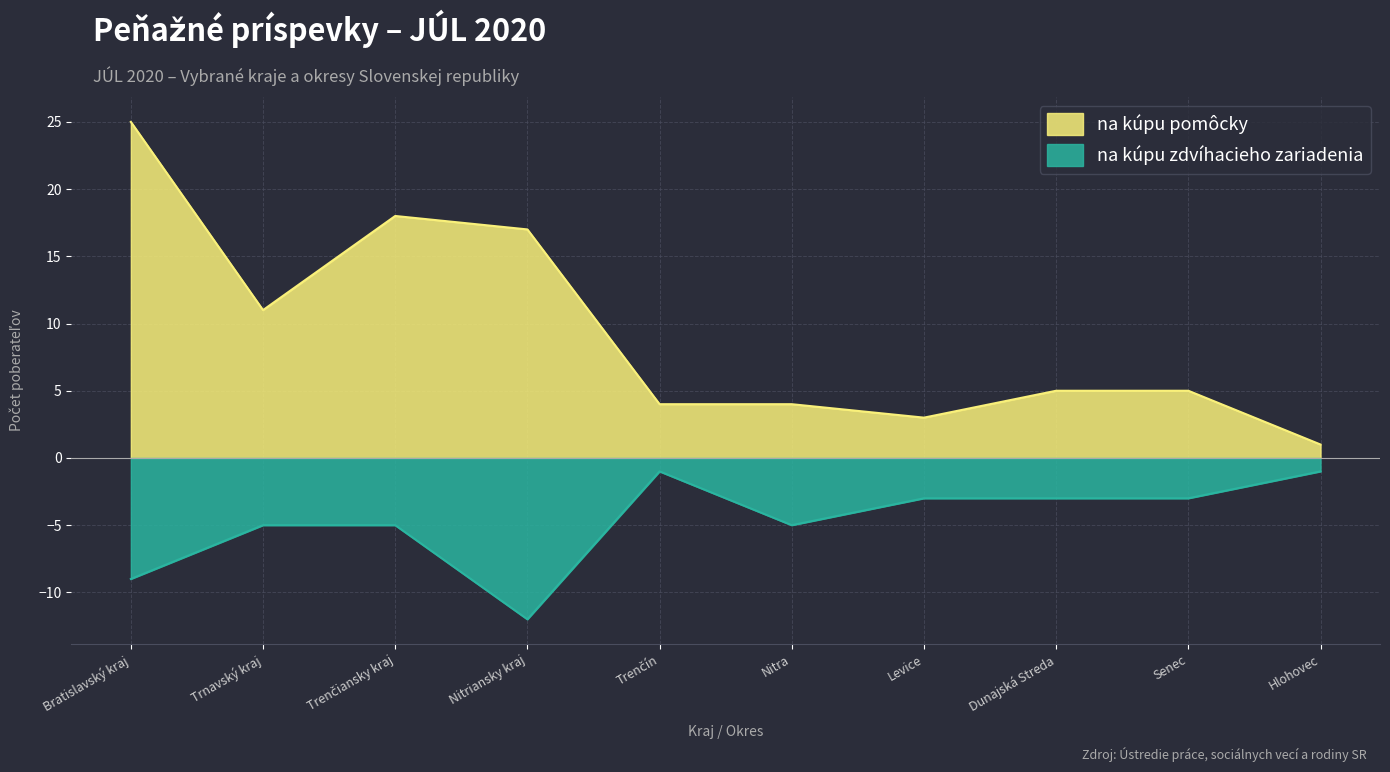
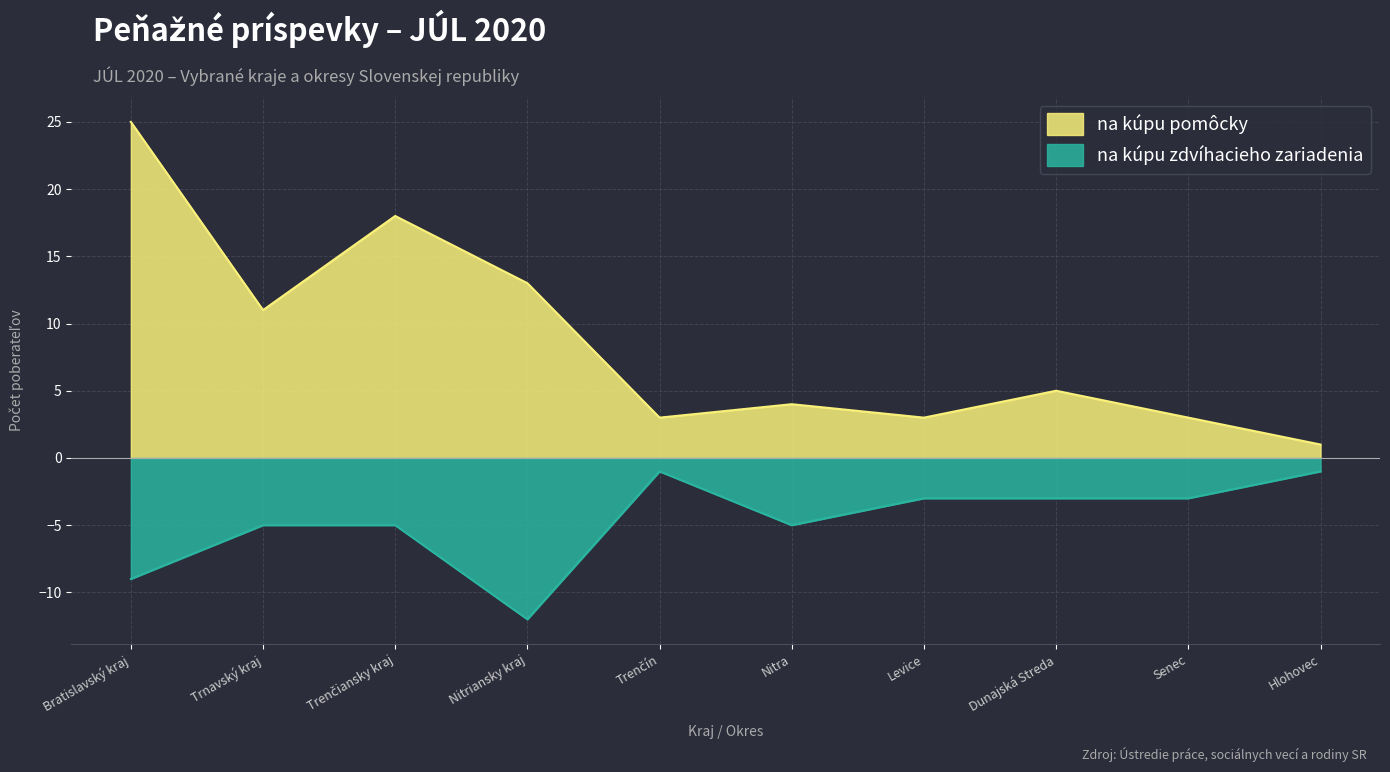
  {
    "na kúpu pomôcky": {
      "Bratislavský kraj": 25,
      "Trnavský kraj": 11,
      "Trenčiansky kraj": 18,
-     "Nitriansky kraj": 17,
-     "Trenčín": 4,
+     "Nitriansky kraj": 13,
+     "Trenčín": 3,
      "Nitra": 4,
      "Levice": 3,
      "Dunajská Streda": 5,
-     "Senec": 5,
+     "Senec": 3,
      "Hlohovec": 1
    }
  }
